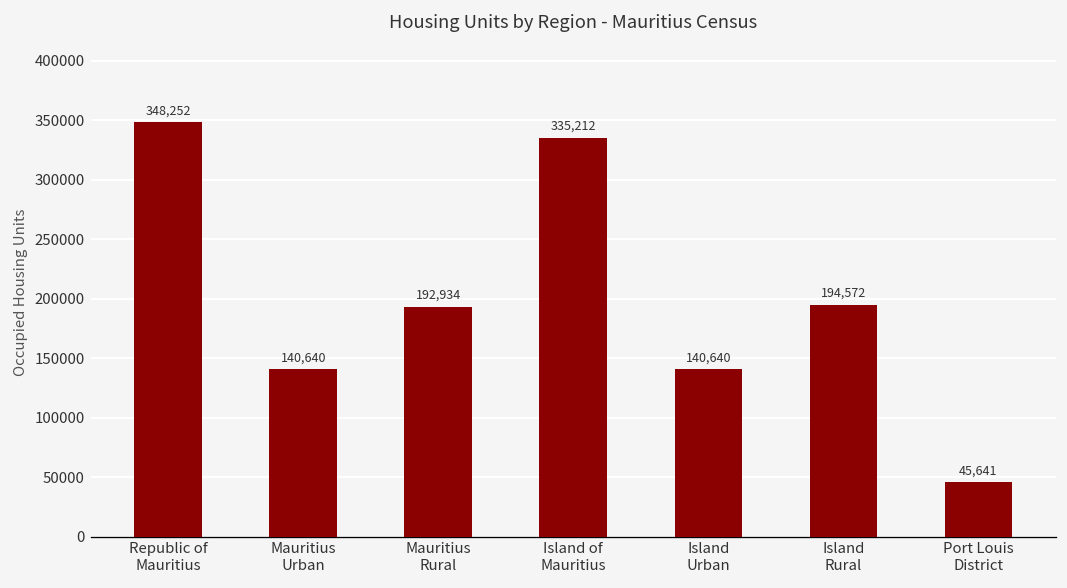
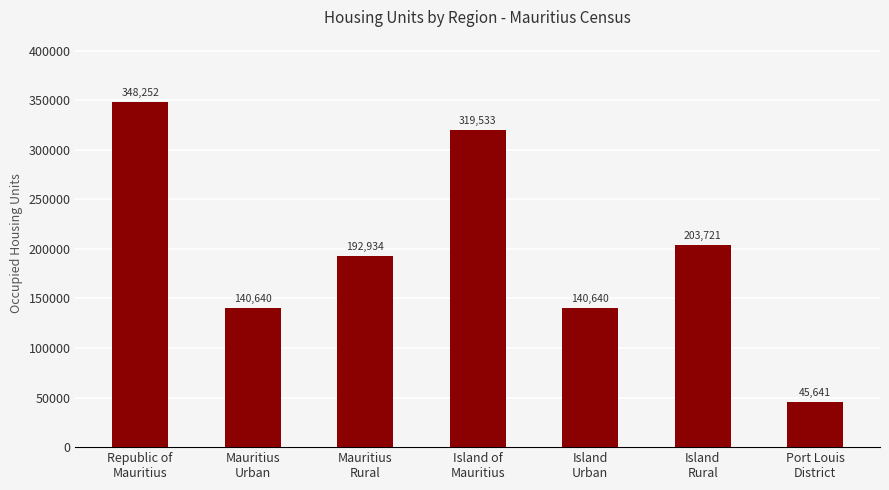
  {
    "Republic of Mauritius": "348,252",
    "Mauritius Urban": "140,640",
    "Mauritius Rural": "192,934",
-   "Island of Mauritius": "335,212",
+   "Island of Mauritius": "319,533",
    "Island Urban": "140,640",
-   "Island Rural": "194,572",
+   "Island Rural": "203,721",
    "Port Louis District": "45,641"
  }
